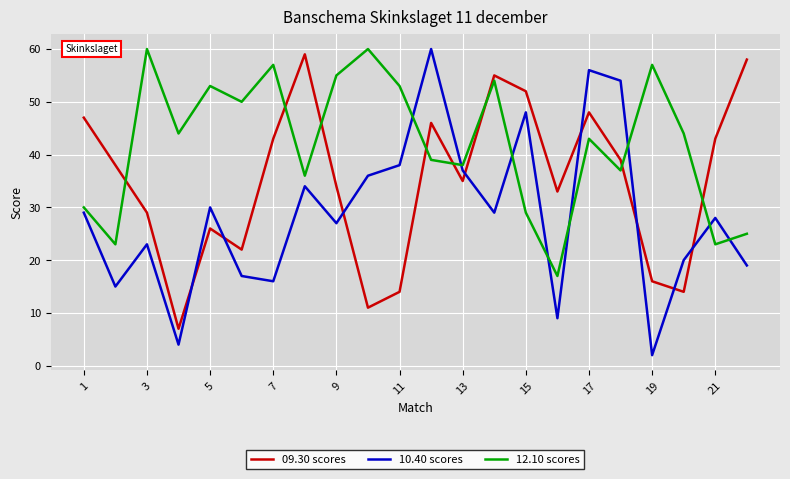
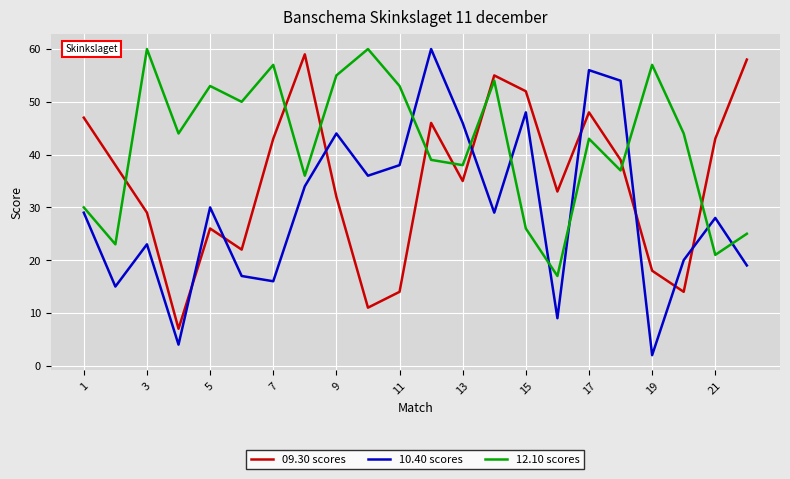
  {
    "09.30 scores": {
      "1": 47,
      "3": 29,
      "5": 26,
      "7": 43,
-     "9": 34,
+     "9": 32,
      "11": 14,
      "13": 35,
      "15": 52,
      "17": 48,
-     "19": 16,
+     "19": 18,
      "21": 43
    },
    "10.40 scores": {
      "1": 29,
      "3": 23,
      "5": 30,
      "7": 16,
-     "9": 27,
+     "9": 44,
      "11": 38,
-     "13": 37,
+     "13": 46,
      "15": 48,
      "17": 56,
      "19": 2,
      "21": 28
    },
    "12.10 scores": {
      "1": 30,
      "3": 60,
      "5": 53,
      "7": 57,
      "9": 55,
      "11": 53,
      "13": 38,
-     "15": 29,
+     "15": 26,
      "17": 43,
      "19": 57,
-     "21": 23
+     "21": 21
    }
  }
